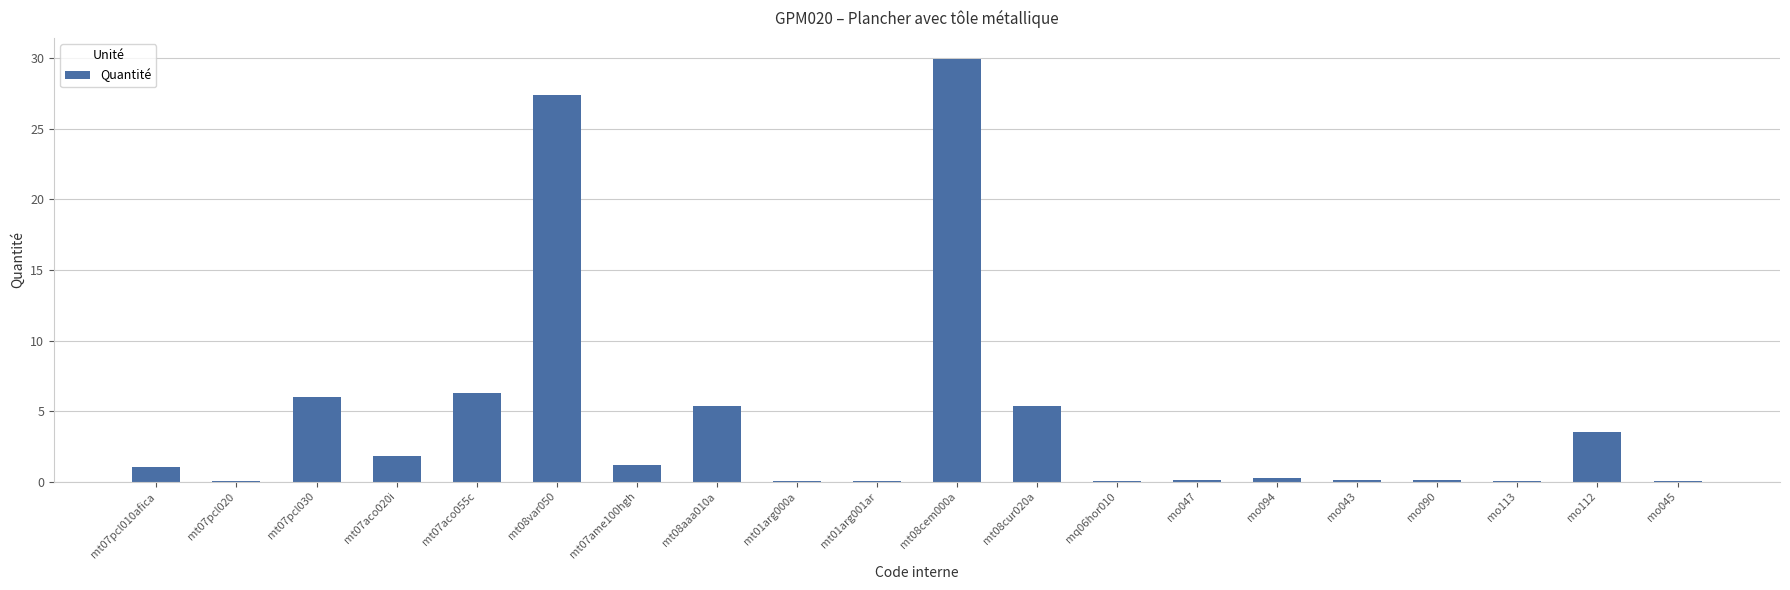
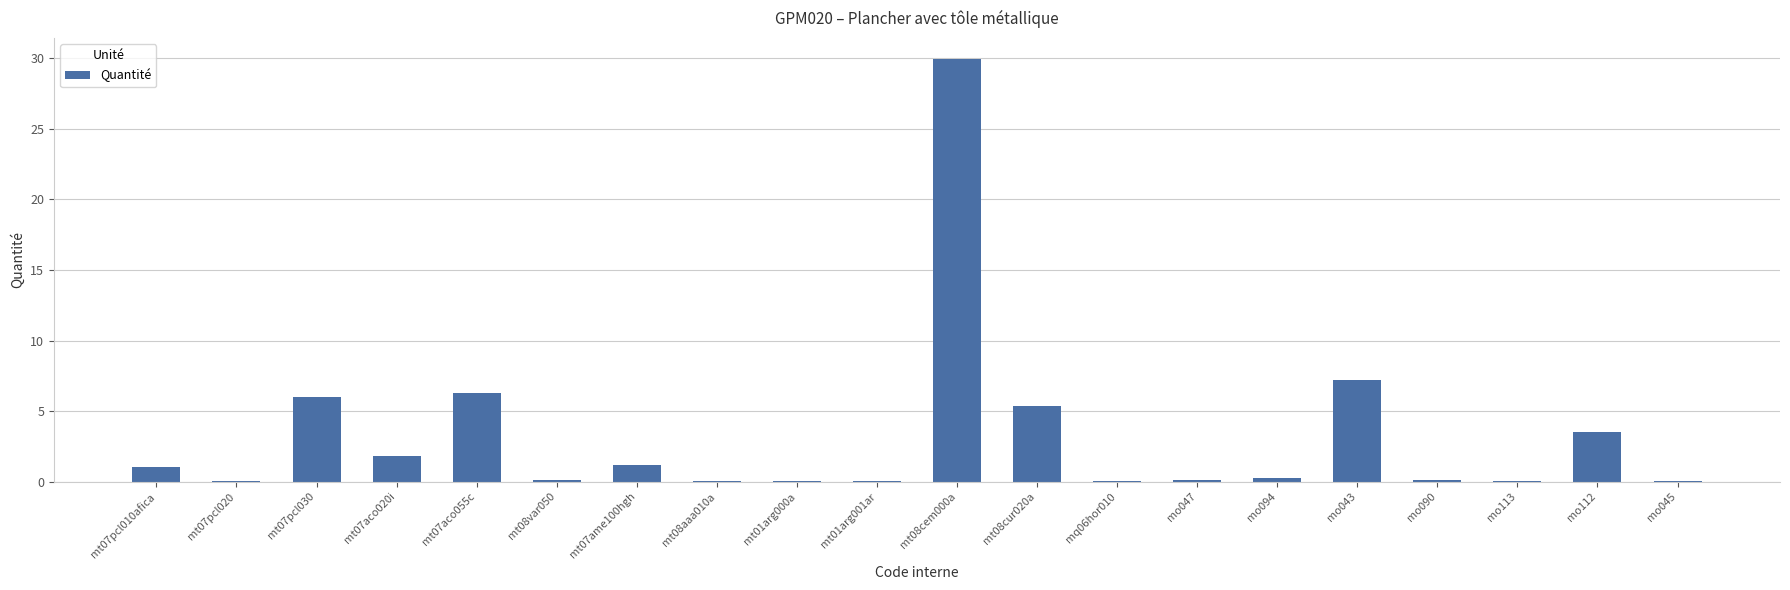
  {
    "mt07pcl010afica": 1.1,
    "mt07pcl030": 6.0,
    "mt07aco020i": 1.8,
    "mt07aco055c": 6.3,
-   "mt08var050": 27.4,
+   "mt08var050": 0.1,
    "mt07ame100hgh": 1.2,
-   "mt08aaa010a": 5.4,
+   "mt08aaa010a": 0.0,
    "mt08cem000a": 29.9,
    "mt08cur020a": 5.4,
    "mo094": 0.3,
-   "mo043": 0.1,
+   "mo043": 7.2,
    "mo112": 3.5
  }
